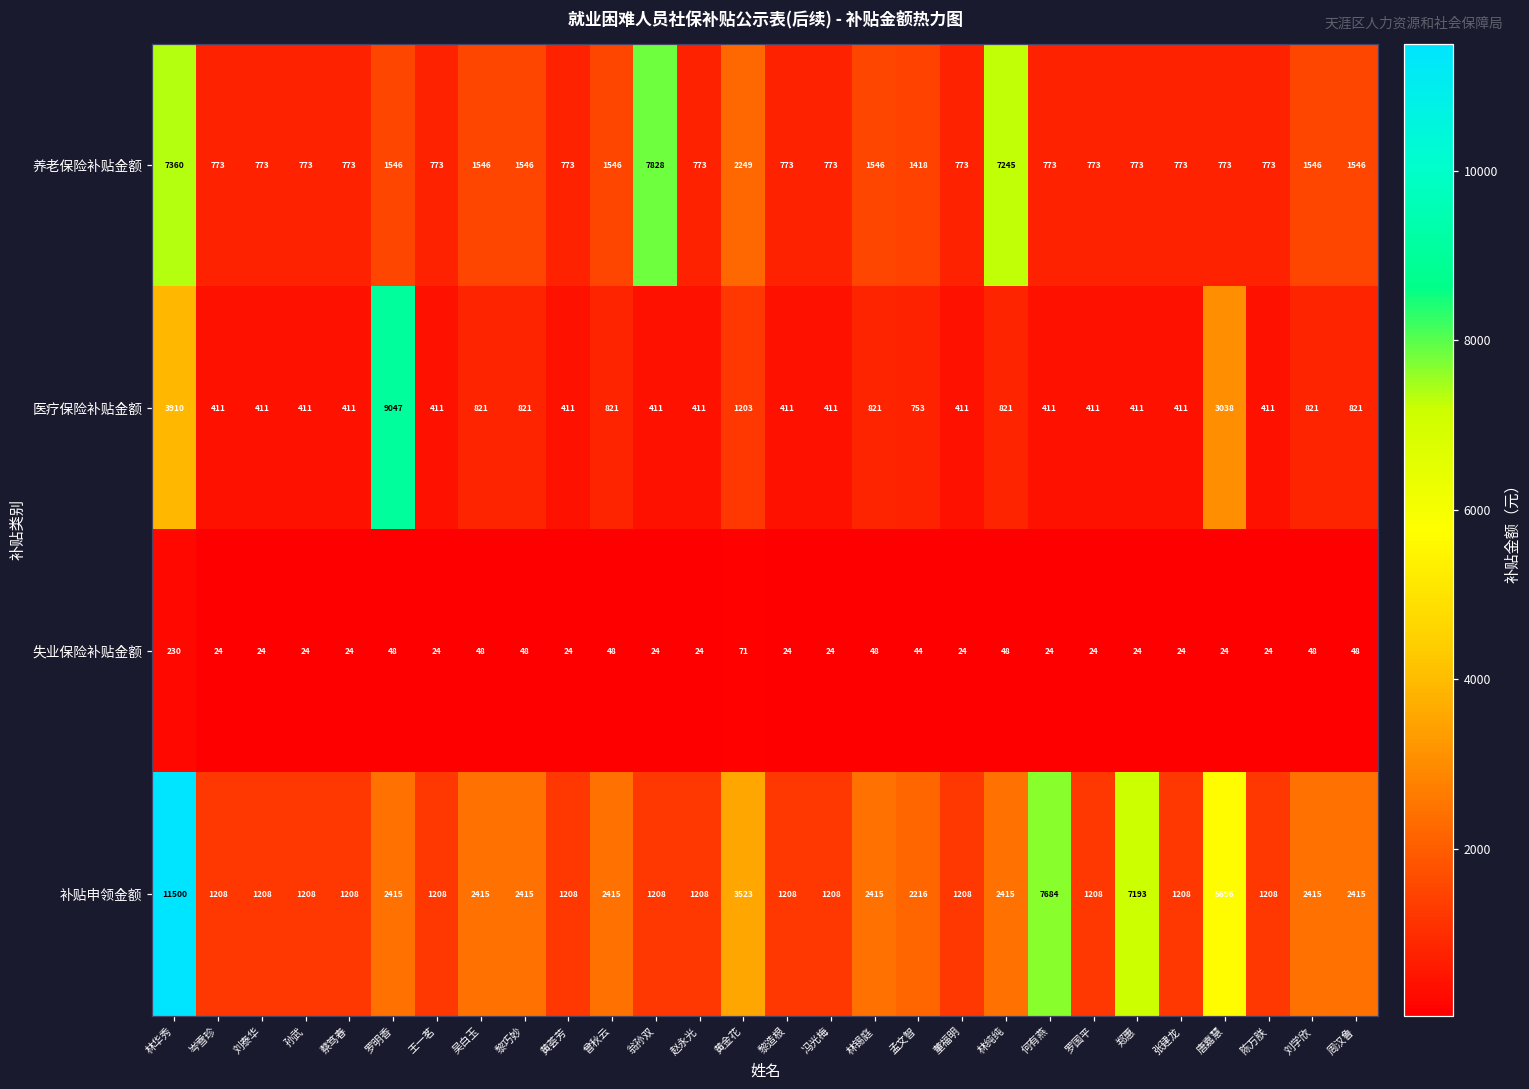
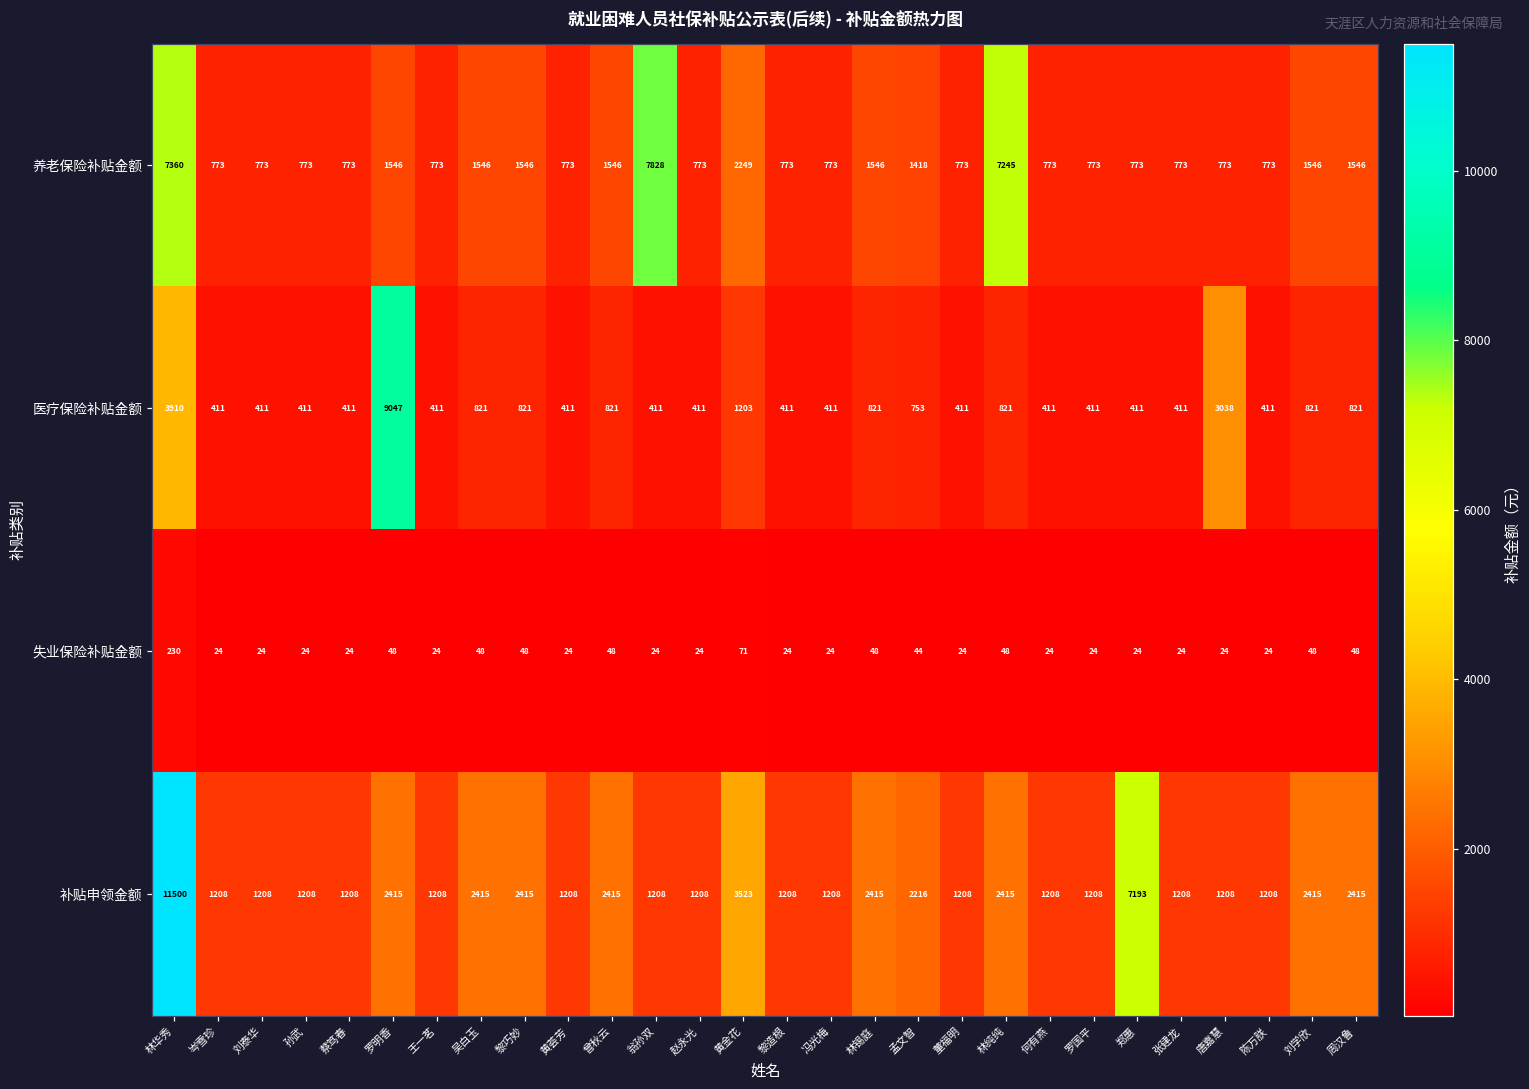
  {
    "养老保险补贴金额": {
      "林华秀": 7360,
      "岑雪珍": 773,
      "刘泰华": 773,
      "孙武": 773,
      "蔡笃春": 773,
      "罗明香": 1546,
      "王一茗": 773,
      "吴白玉": 1546,
      "黎巧妙": 1546,
      "黄荟芳": 773,
      "曾秋云": 1546,
      "翁孙双": 7828,
      "赵永光": 773,
      "黄金花": 2249,
      "黎造根": 773,
      "冯光梅": 773,
      "林锡庭": 1546,
      "孟文智": 1418,
      "董福明": 773,
      "林纯纯": 7245,
      "何有燕": 773,
      "罗国平": 773,
      "郑惠": 773,
      "张建龙": 773,
      "唐嘉慧": 773,
      "陈万朕": 773,
      "刘学欣": 1546,
      "周汉鲁": 1546
    },
    "医疗保险补贴金额": {
      "林华秀": 3910,
      "岑雪珍": 411,
      "刘泰华": 411,
      "孙武": 411,
      "蔡笃春": 411,
      "罗明香": 9047,
      "王一茗": 411,
      "吴白玉": 821,
      "黎巧妙": 821,
      "黄荟芳": 411,
      "曾秋云": 821,
      "翁孙双": 411,
      "赵永光": 411,
      "黄金花": 1203,
      "黎造根": 411,
      "冯光梅": 411,
      "林锡庭": 821,
      "孟文智": 753,
      "董福明": 411,
      "林纯纯": 821,
      "何有燕": 411,
      "罗国平": 411,
      "郑惠": 411,
      "张建龙": 411,
      "唐嘉慧": 3038,
      "陈万朕": 411,
      "刘学欣": 821,
      "周汉鲁": 821
    },
    "失业保险补贴金额": {
      "林华秀": 230,
      "岑雪珍": 24,
      "刘泰华": 24,
      "孙武": 24,
      "蔡笃春": 24,
      "罗明香": 48,
      "王一茗": 24,
      "吴白玉": 48,
      "黎巧妙": 48,
      "黄荟芳": 24,
      "曾秋云": 48,
      "翁孙双": 24,
      "赵永光": 24,
      "黄金花": 71,
      "黎造根": 24,
      "冯光梅": 24,
      "林锡庭": 48,
      "孟文智": 44,
      "董福明": 24,
      "林纯纯": 48,
      "何有燕": 24,
      "罗国平": 24,
      "郑惠": 24,
      "张建龙": 24,
      "唐嘉慧": 24,
      "陈万朕": 24,
      "刘学欣": 48,
      "周汉鲁": 48
    },
    "补贴申领金额": {
      "林华秀": 11500,
      "岑雪珍": 1208,
      "刘泰华": 1208,
      "孙武": 1208,
      "蔡笃春": 1208,
      "罗明香": 2415,
      "王一茗": 1208,
      "吴白玉": 2415,
      "黎巧妙": 2415,
      "黄荟芳": 1208,
      "曾秋云": 2415,
      "翁孙双": 1208,
      "赵永光": 1208,
      "黄金花": 3523,
      "黎造根": 1208,
      "冯光梅": 1208,
      "林锡庭": 2415,
      "孟文智": 2216,
      "董福明": 1208,
      "林纯纯": 2415,
-     "何有燕": 7684,
+     "何有燕": 1208,
      "罗国平": 1208,
      "郑惠": 7193,
      "张建龙": 1208,
-     "唐嘉慧": 5696,
+     "唐嘉慧": 1208,
      "陈万朕": 1208,
      "刘学欣": 2415,
      "周汉鲁": 2415
    }
  }
